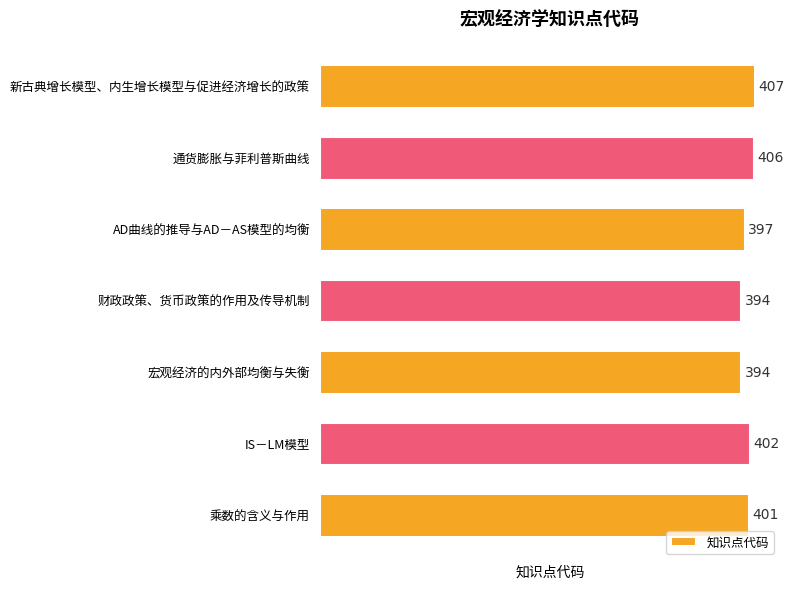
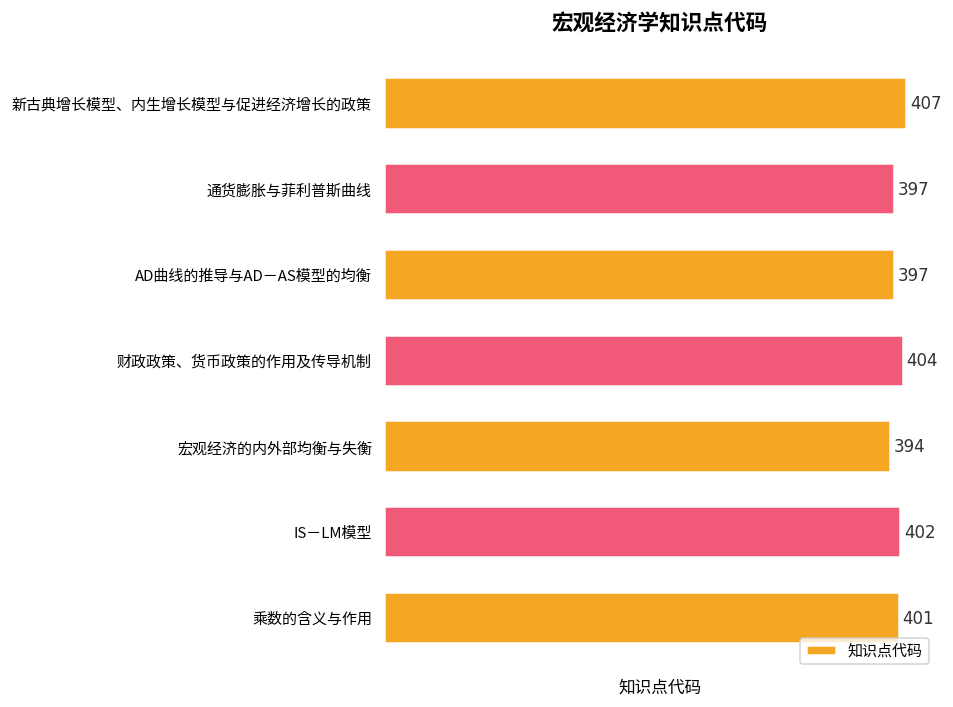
  {
    "新古典增长模型、内生增长模型与促进经济增长的政策": 407,
-   "通货膨胀与菲利普斯曲线": 406,
+   "通货膨胀与菲利普斯曲线": 397,
    "AD曲线的推导与AD－AS模型的均衡": 397,
-   "财政政策、货币政策的作用及传导机制": 394,
+   "财政政策、货币政策的作用及传导机制": 404,
    "宏观经济的内外部均衡与失衡": 394,
    "IS－LM模型": 402,
    "乘数的含义与作用": 401
  }
